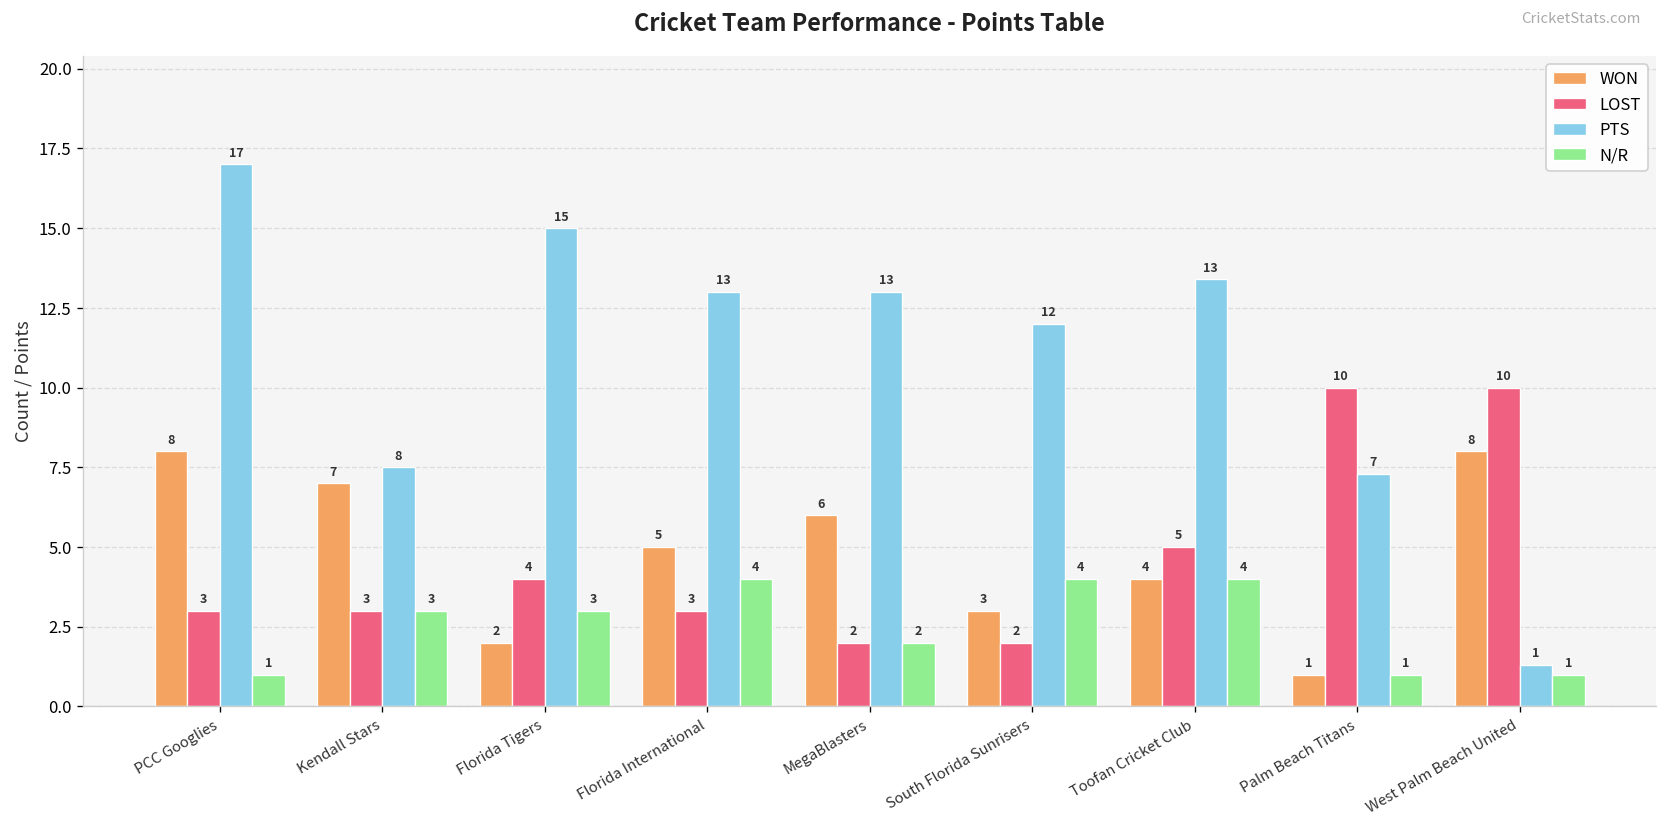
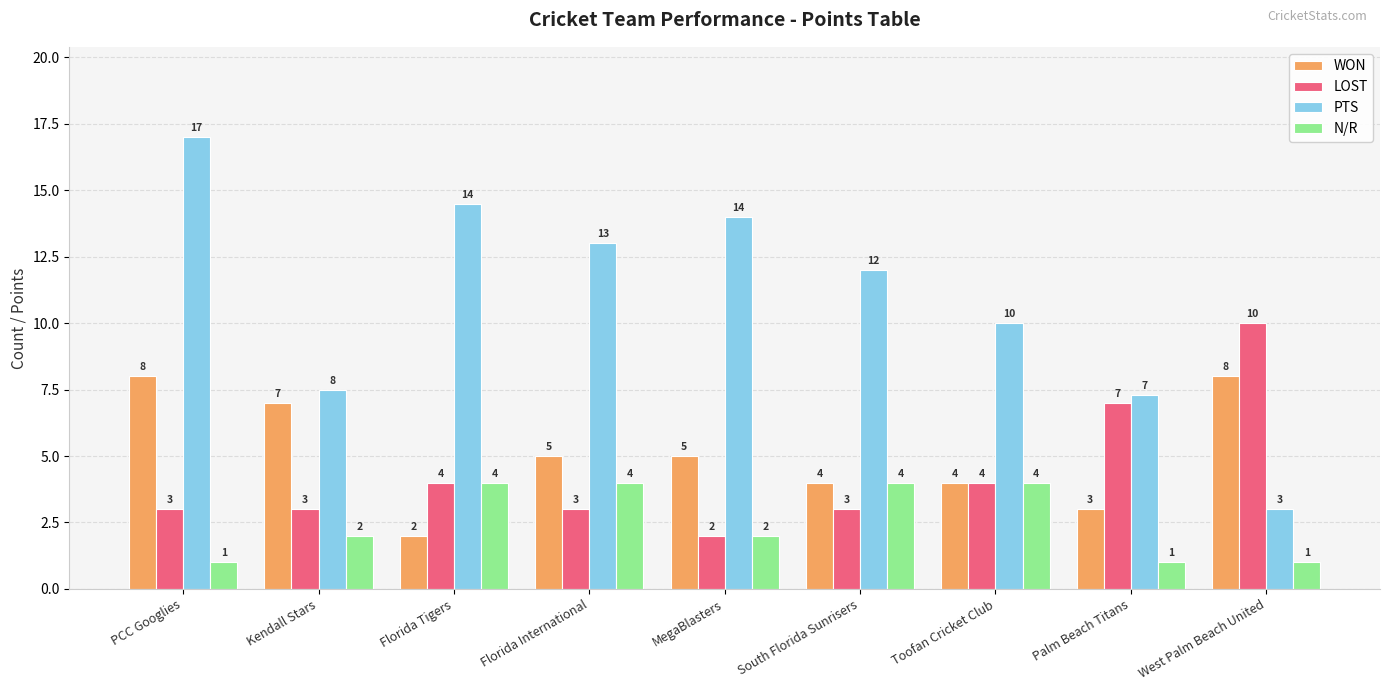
  {
    "WON": {
      "PCC Googlies": 8,
      "Kendall Stars": 7,
      "Florida Tigers": 2,
      "Florida International": 5,
-     "MegaBlasters": 6,
-     "South Florida Sunrisers": 3,
+     "MegaBlasters": 5,
+     "South Florida Sunrisers": 4,
      "Toofan Cricket Club": 4,
-     "Palm Beach Titans": 1,
+     "Palm Beach Titans": 3,
      "West Palm Beach United": 8
    },
    "LOST": {
      "PCC Googlies": 3,
      "Kendall Stars": 3,
      "Florida Tigers": 4,
      "Florida International": 3,
      "MegaBlasters": 2,
-     "South Florida Sunrisers": 2,
-     "Toofan Cricket Club": 5,
-     "Palm Beach Titans": 10,
+     "South Florida Sunrisers": 3,
+     "Toofan Cricket Club": 4,
+     "Palm Beach Titans": 7,
      "West Palm Beach United": 10
    },
    "PTS": {
      "PCC Googlies": 17,
      "Kendall Stars": 8,
-     "Florida Tigers": 15,
+     "Florida Tigers": 14,
      "Florida International": 13,
-     "MegaBlasters": 13,
+     "MegaBlasters": 14,
      "South Florida Sunrisers": 12,
-     "Toofan Cricket Club": 13,
+     "Toofan Cricket Club": 10,
      "Palm Beach Titans": 7,
-     "West Palm Beach United": 1
+     "West Palm Beach United": 3
    },
    "N/R": {
      "PCC Googlies": 1,
-     "Kendall Stars": 3,
-     "Florida Tigers": 3,
+     "Kendall Stars": 2,
+     "Florida Tigers": 4,
      "Florida International": 4,
      "MegaBlasters": 2,
      "South Florida Sunrisers": 4,
      "Toofan Cricket Club": 4,
      "Palm Beach Titans": 1,
      "West Palm Beach United": 1
    }
  }
